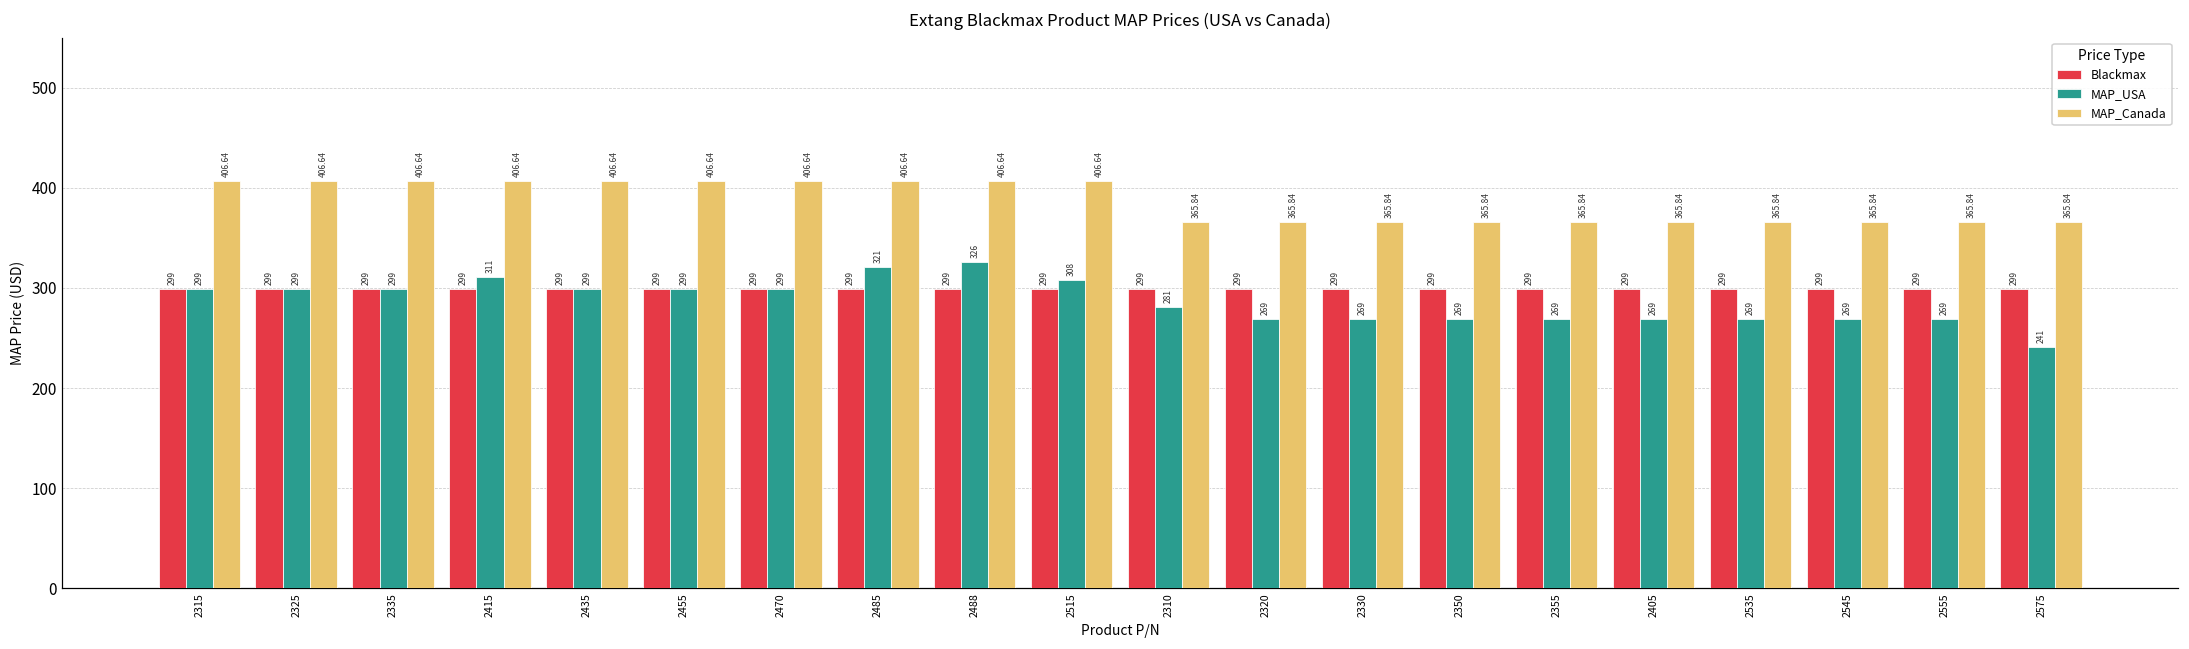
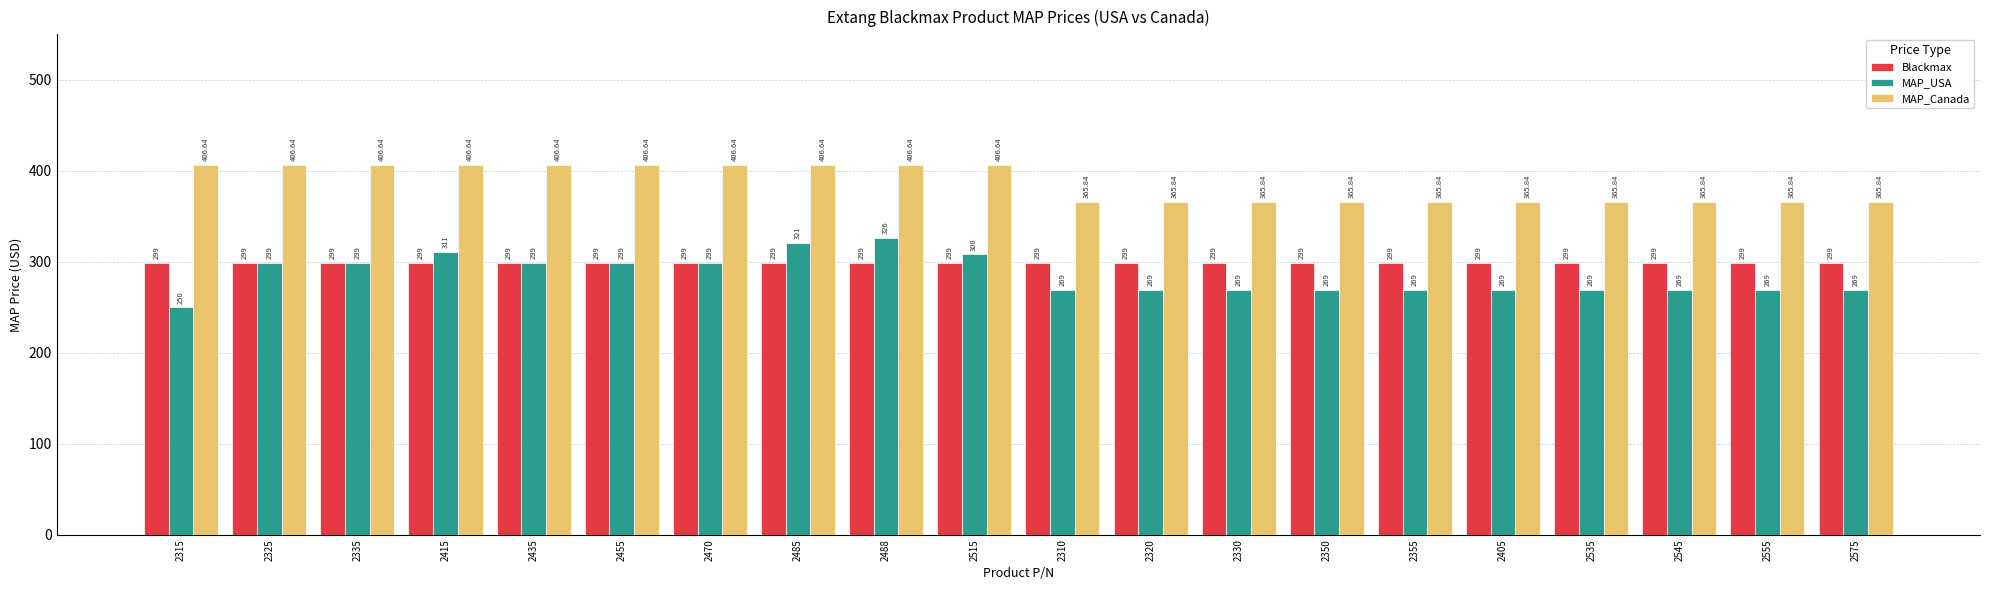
  {
    "Blackmax": {
      "2315": 299,
      "2325": 299,
      "2335": 299,
      "2415": 299,
      "2435": 299,
      "2455": 299,
      "2470": 299,
      "2485": 299,
      "2488": 299,
      "2515": 299,
      "2310": 299,
      "2320": 299,
      "2330": 299,
      "2350": 299,
      "2355": 299,
      "2405": 299,
      "2535": 299,
      "2545": 299,
      "2555": 299,
      "2575": 299
    },
    "MAP_USA": {
-     "2315": 299,
+     "2315": 250,
      "2325": 299,
      "2335": 299,
      "2415": 311,
      "2435": 299,
      "2455": 299,
      "2470": 299,
      "2485": 321,
      "2488": 326,
      "2515": 308,
-     "2310": 281,
+     "2310": 269,
      "2320": 269,
      "2330": 269,
      "2350": 269,
      "2355": 269,
      "2405": 269,
      "2535": 269,
      "2545": 269,
      "2555": 269,
-     "2575": 241
+     "2575": 269
    },
    "MAP_Canada": {
      "2315": 406.64,
      "2325": 406.64,
      "2335": 406.64,
      "2415": 406.64,
      "2435": 406.64,
      "2455": 406.64,
      "2470": 406.64,
      "2485": 406.64,
      "2488": 406.64,
      "2515": 406.64,
      "2310": 365.84,
      "2320": 365.84,
      "2330": 365.84,
      "2350": 365.84,
      "2355": 365.84,
      "2405": 365.84,
      "2535": 365.84,
      "2545": 365.84,
      "2555": 365.84,
      "2575": 365.84
    }
  }
